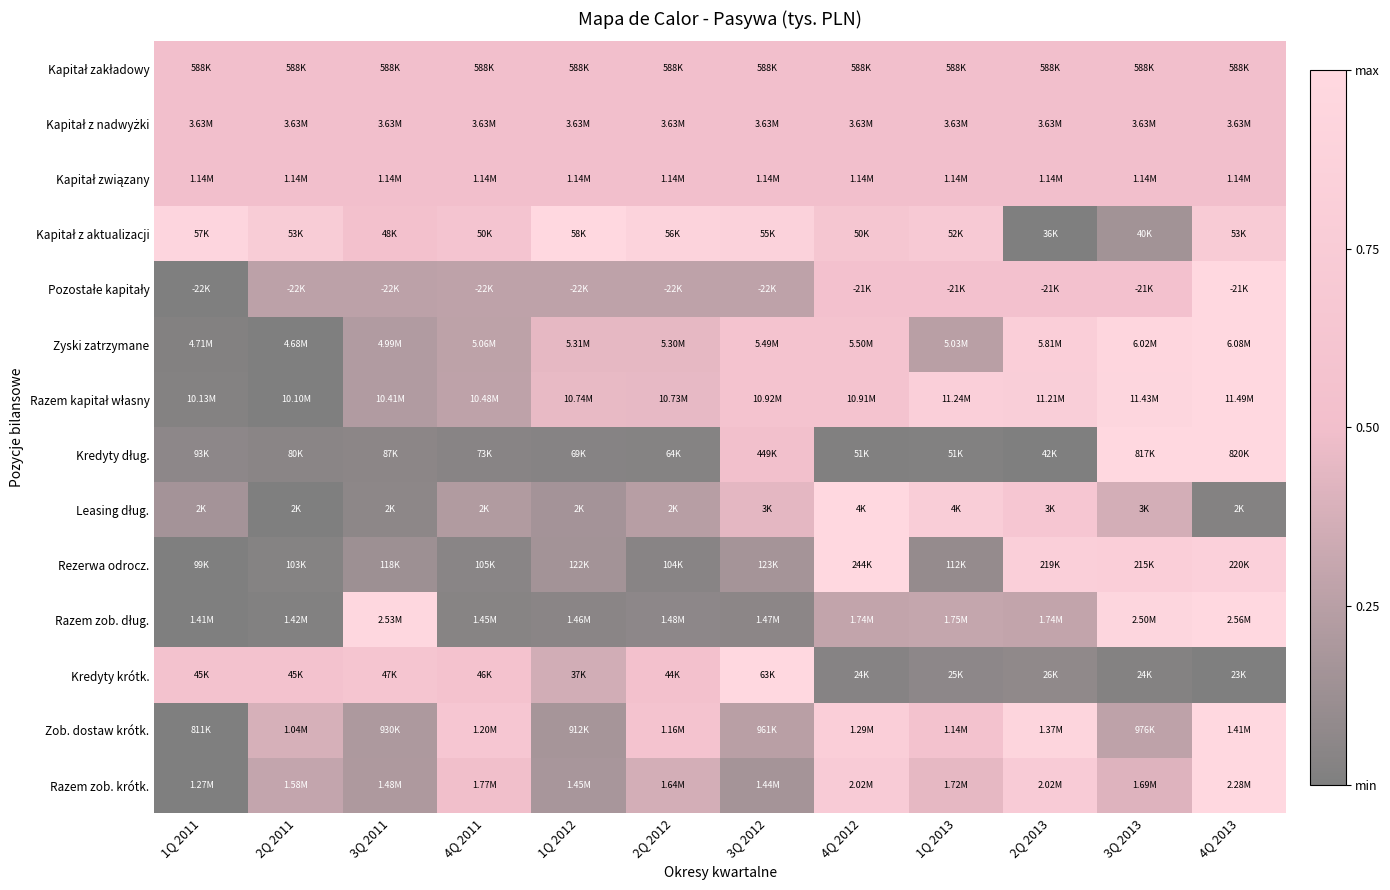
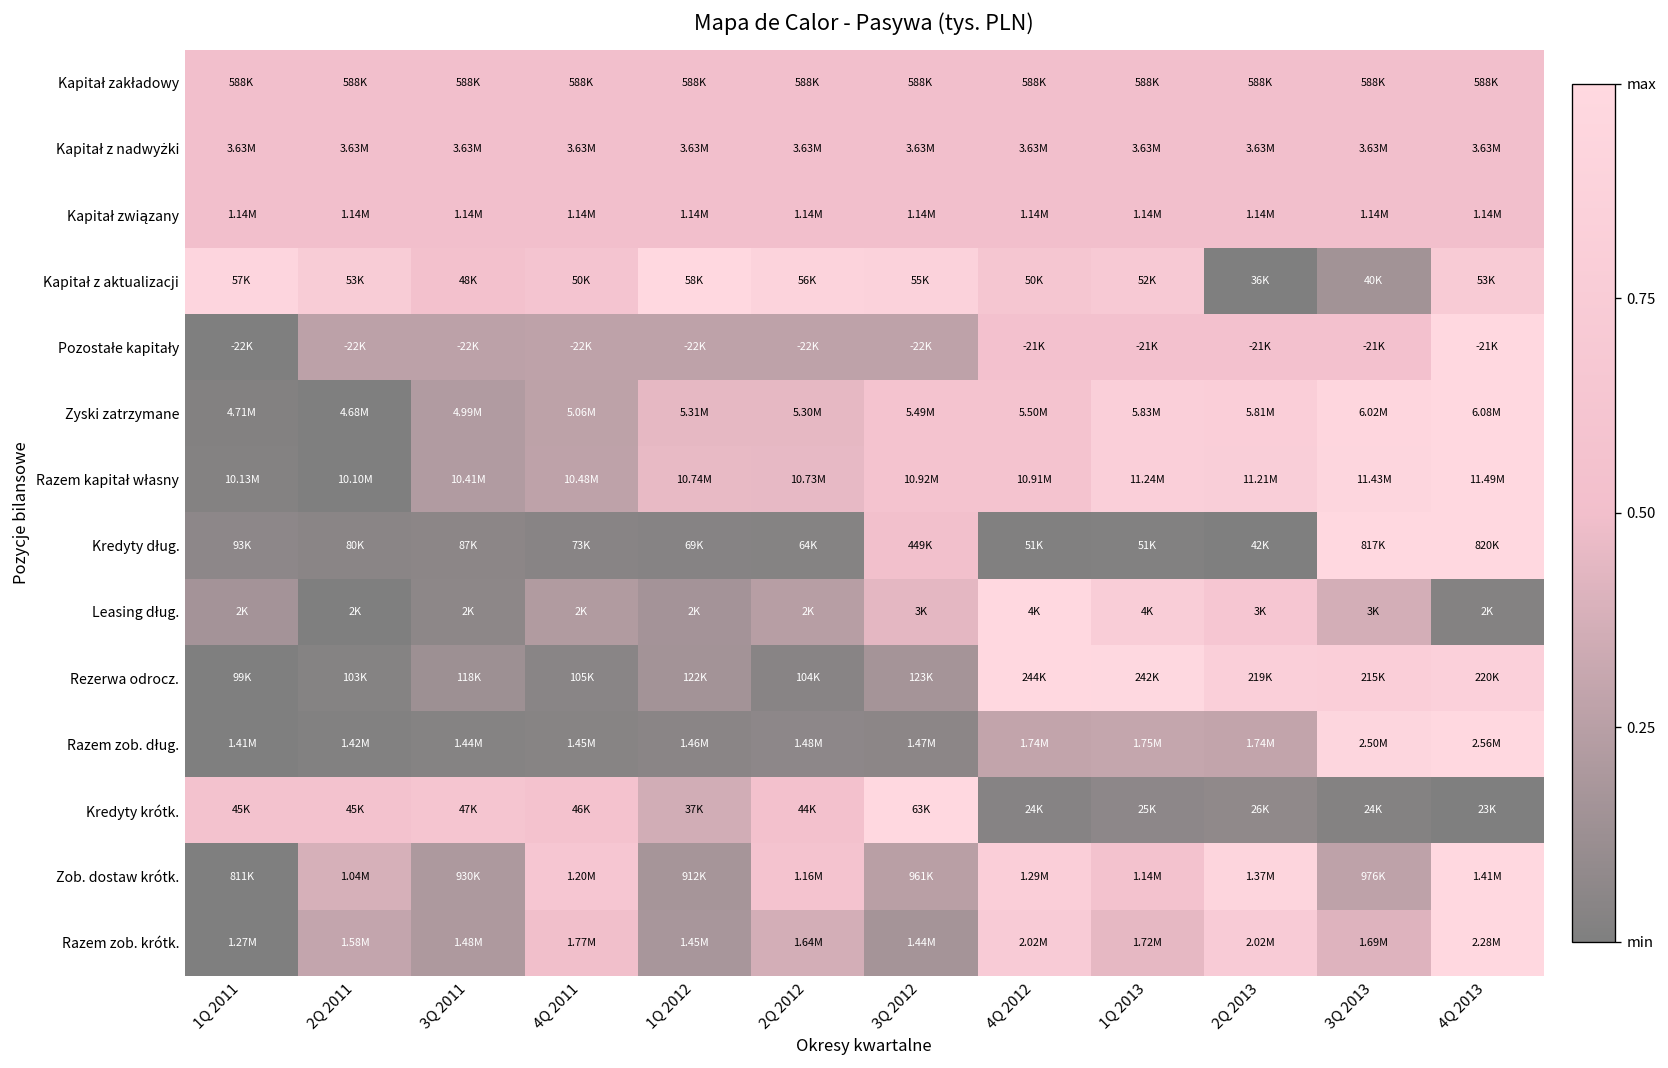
  {
    "Kapitał zakładowy": {
      "1Q 2011": "588K",
      "2Q 2011": "588K",
      "3Q 2011": "588K",
      "4Q 2011": "588K",
      "1Q 2012": "588K",
      "2Q 2012": "588K",
      "3Q 2012": "588K",
      "4Q 2012": "588K",
      "1Q 2013": "588K",
      "2Q 2013": "588K",
      "3Q 2013": "588K",
      "4Q 2013": "588K"
    },
    "Kapitał z nadwyżki": {
      "1Q 2011": "3.63M",
      "2Q 2011": "3.63M",
      "3Q 2011": "3.63M",
      "4Q 2011": "3.63M",
      "1Q 2012": "3.63M",
      "2Q 2012": "3.63M",
      "3Q 2012": "3.63M",
      "4Q 2012": "3.63M",
      "1Q 2013": "3.63M",
      "2Q 2013": "3.63M",
      "3Q 2013": "3.63M",
      "4Q 2013": "3.63M"
    },
    "Kapitał związany": {
      "1Q 2011": "1.14M",
      "2Q 2011": "1.14M",
      "3Q 2011": "1.14M",
      "4Q 2011": "1.14M",
      "1Q 2012": "1.14M",
      "2Q 2012": "1.14M",
      "3Q 2012": "1.14M",
      "4Q 2012": "1.14M",
      "1Q 2013": "1.14M",
      "2Q 2013": "1.14M",
      "3Q 2013": "1.14M",
      "4Q 2013": "1.14M"
    },
    "Kapitał z aktualizacji": {
      "1Q 2011": "57K",
      "2Q 2011": "53K",
      "3Q 2011": "48K",
      "4Q 2011": "50K",
      "1Q 2012": "58K",
      "2Q 2012": "56K",
      "3Q 2012": "55K",
      "4Q 2012": "50K",
      "1Q 2013": "52K",
      "2Q 2013": "36K",
      "3Q 2013": "40K",
      "4Q 2013": "53K"
    },
    "Pozostałe kapitały": {
      "1Q 2011": "-22K",
      "2Q 2011": "-22K",
      "3Q 2011": "-22K",
      "4Q 2011": "-22K",
      "1Q 2012": "-22K",
      "2Q 2012": "-22K",
      "3Q 2012": "-22K",
      "4Q 2012": "-21K",
      "1Q 2013": "-21K",
      "2Q 2013": "-21K",
      "3Q 2013": "-21K",
      "4Q 2013": "-21K"
    },
    "Zyski zatrzymane": {
      "1Q 2011": "4.71M",
      "2Q 2011": "4.68M",
      "3Q 2011": "4.99M",
      "4Q 2011": "5.06M",
      "1Q 2012": "5.31M",
      "2Q 2012": "5.30M",
      "3Q 2012": "5.49M",
      "4Q 2012": "5.50M",
-     "1Q 2013": "5.03M",
+     "1Q 2013": "5.83M",
      "2Q 2013": "5.81M",
      "3Q 2013": "6.02M",
      "4Q 2013": "6.08M"
    },
    "Razem kapitał własny": {
      "1Q 2011": "10.13M",
      "2Q 2011": "10.10M",
      "3Q 2011": "10.41M",
      "4Q 2011": "10.48M",
      "1Q 2012": "10.74M",
      "2Q 2012": "10.73M",
      "3Q 2012": "10.92M",
      "4Q 2012": "10.91M",
      "1Q 2013": "11.24M",
      "2Q 2013": "11.21M",
      "3Q 2013": "11.43M",
      "4Q 2013": "11.49M"
    },
    "Kredyty dług.": {
      "1Q 2011": "93K",
      "2Q 2011": "80K",
      "3Q 2011": "87K",
      "4Q 2011": "73K",
      "1Q 2012": "69K",
      "2Q 2012": "64K",
      "3Q 2012": "449K",
      "4Q 2012": "51K",
      "1Q 2013": "51K",
      "2Q 2013": "42K",
      "3Q 2013": "817K",
      "4Q 2013": "820K"
    },
    "Leasing dług.": {
      "1Q 2011": "2K",
      "2Q 2011": "2K",
      "3Q 2011": "2K",
      "4Q 2011": "2K",
      "1Q 2012": "2K",
      "2Q 2012": "2K",
      "3Q 2012": "3K",
      "4Q 2012": "4K",
      "1Q 2013": "4K",
      "2Q 2013": "3K",
      "3Q 2013": "3K",
      "4Q 2013": "2K"
    },
    "Rezerwa odrocz.": {
      "1Q 2011": "99K",
      "2Q 2011": "103K",
      "3Q 2011": "118K",
      "4Q 2011": "105K",
      "1Q 2012": "122K",
      "2Q 2012": "104K",
      "3Q 2012": "123K",
      "4Q 2012": "244K",
-     "1Q 2013": "112K",
+     "1Q 2013": "242K",
      "2Q 2013": "219K",
      "3Q 2013": "215K",
      "4Q 2013": "220K"
    },
    "Razem zob. dług.": {
      "1Q 2011": "1.41M",
      "2Q 2011": "1.42M",
-     "3Q 2011": "2.53M",
+     "3Q 2011": "1.44M",
      "4Q 2011": "1.45M",
      "1Q 2012": "1.46M",
      "2Q 2012": "1.48M",
      "3Q 2012": "1.47M",
      "4Q 2012": "1.74M",
      "1Q 2013": "1.75M",
      "2Q 2013": "1.74M",
      "3Q 2013": "2.50M",
      "4Q 2013": "2.56M"
    },
    "Kredyty krótk.": {
      "1Q 2011": "45K",
      "2Q 2011": "45K",
      "3Q 2011": "47K",
      "4Q 2011": "46K",
      "1Q 2012": "37K",
      "2Q 2012": "44K",
      "3Q 2012": "63K",
      "4Q 2012": "24K",
      "1Q 2013": "25K",
      "2Q 2013": "26K",
      "3Q 2013": "24K",
      "4Q 2013": "23K"
    },
    "Zob. dostaw krótk.": {
      "1Q 2011": "811K",
      "2Q 2011": "1.04M",
      "3Q 2011": "930K",
      "4Q 2011": "1.20M",
      "1Q 2012": "912K",
      "2Q 2012": "1.16M",
      "3Q 2012": "961K",
      "4Q 2012": "1.29M",
      "1Q 2013": "1.14M",
      "2Q 2013": "1.37M",
      "3Q 2013": "976K",
      "4Q 2013": "1.41M"
    },
    "Razem zob. krótk.": {
      "1Q 2011": "1.27M",
      "2Q 2011": "1.58M",
      "3Q 2011": "1.48M",
      "4Q 2011": "1.77M",
      "1Q 2012": "1.45M",
      "2Q 2012": "1.64M",
      "3Q 2012": "1.44M",
      "4Q 2012": "2.02M",
      "1Q 2013": "1.72M",
      "2Q 2013": "2.02M",
      "3Q 2013": "1.69M",
      "4Q 2013": "2.28M"
    }
  }
